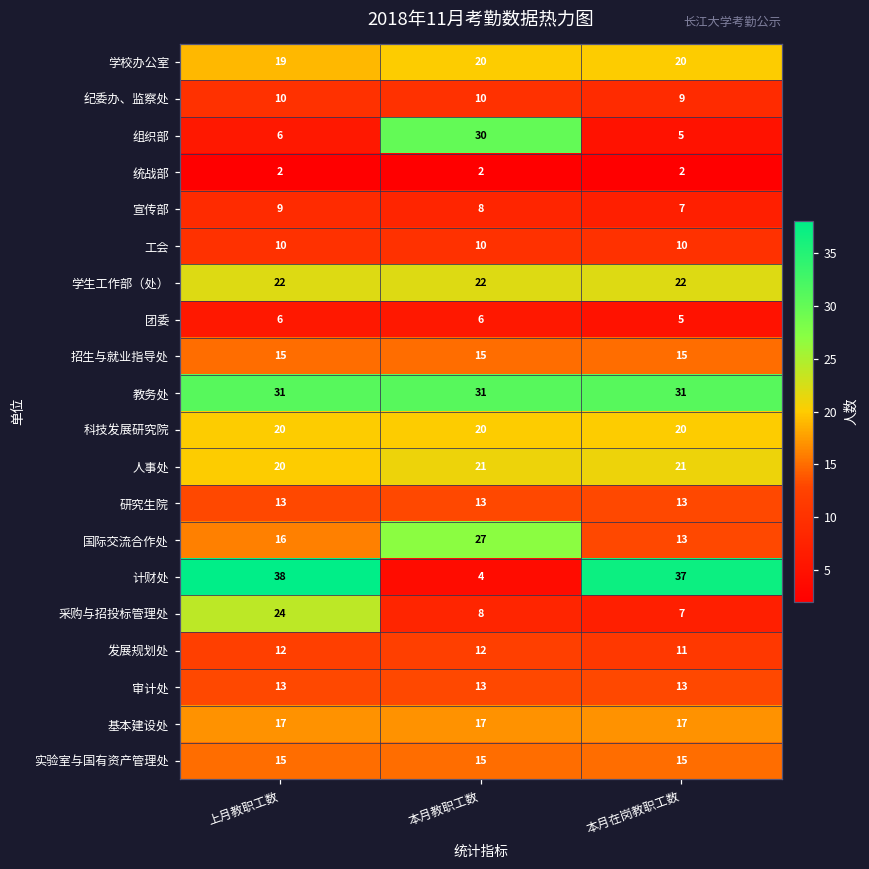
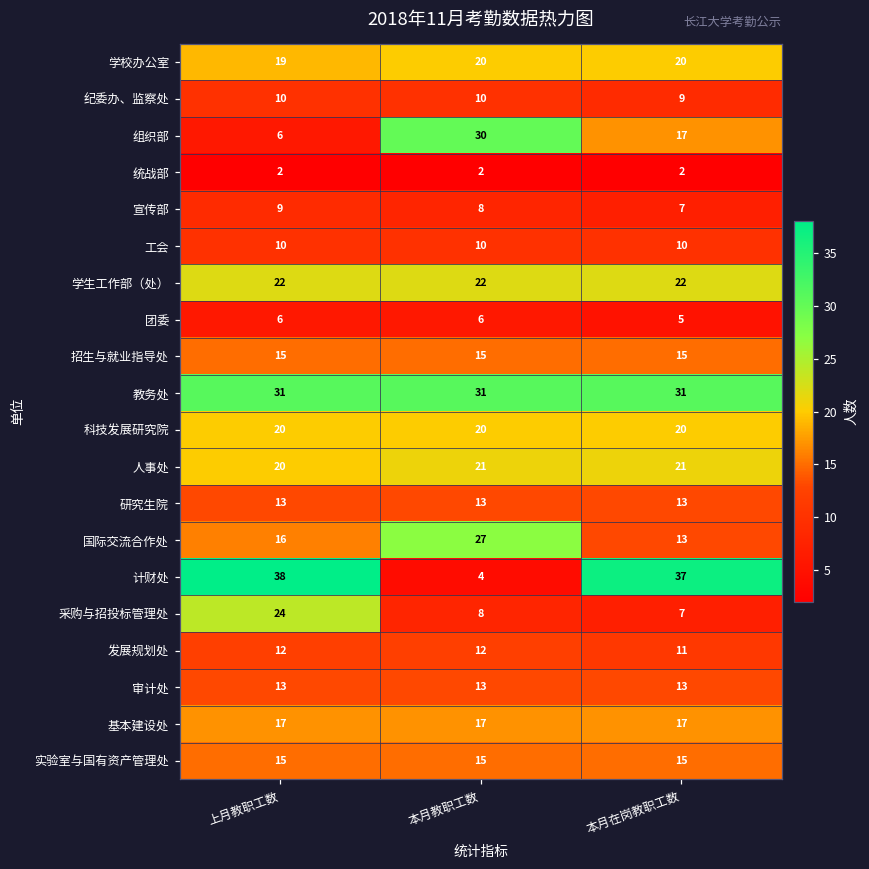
  {
    "学校办公室": {
      "上月教职工数": 19,
      "本月教职工数": 20,
      "本月在岗教职工数": 20
    },
    "纪委办、监察处": {
      "上月教职工数": 10,
      "本月教职工数": 10,
      "本月在岗教职工数": 9
    },
    "组织部": {
      "上月教职工数": 6,
      "本月教职工数": 30,
-     "本月在岗教职工数": 5
+     "本月在岗教职工数": 17
    },
    "统战部": {
      "上月教职工数": 2,
      "本月教职工数": 2,
      "本月在岗教职工数": 2
    },
    "宣传部": {
      "上月教职工数": 9,
      "本月教职工数": 8,
      "本月在岗教职工数": 7
    },
    "工会": {
      "上月教职工数": 10,
      "本月教职工数": 10,
      "本月在岗教职工数": 10
    },
    "学生工作部（处）": {
      "上月教职工数": 22,
      "本月教职工数": 22,
      "本月在岗教职工数": 22
    },
    "团委": {
      "上月教职工数": 6,
      "本月教职工数": 6,
      "本月在岗教职工数": 5
    },
    "招生与就业指导处": {
      "上月教职工数": 15,
      "本月教职工数": 15,
      "本月在岗教职工数": 15
    },
    "教务处": {
      "上月教职工数": 31,
      "本月教职工数": 31,
      "本月在岗教职工数": 31
    },
    "科技发展研究院": {
      "上月教职工数": 20,
      "本月教职工数": 20,
      "本月在岗教职工数": 20
    },
    "人事处": {
      "上月教职工数": 20,
      "本月教职工数": 21,
      "本月在岗教职工数": 21
    },
    "研究生院": {
      "上月教职工数": 13,
      "本月教职工数": 13,
      "本月在岗教职工数": 13
    },
    "国际交流合作处": {
      "上月教职工数": 16,
      "本月教职工数": 27,
      "本月在岗教职工数": 13
    },
    "计财处": {
      "上月教职工数": 38,
      "本月教职工数": 4,
      "本月在岗教职工数": 37
    },
    "采购与招投标管理处": {
      "上月教职工数": 24,
      "本月教职工数": 8,
      "本月在岗教职工数": 7
    },
    "发展规划处": {
      "上月教职工数": 12,
      "本月教职工数": 12,
      "本月在岗教职工数": 11
    },
    "审计处": {
      "上月教职工数": 13,
      "本月教职工数": 13,
      "本月在岗教职工数": 13
    },
    "基本建设处": {
      "上月教职工数": 17,
      "本月教职工数": 17,
      "本月在岗教职工数": 17
    },
    "实验室与国有资产管理处": {
      "上月教职工数": 15,
      "本月教职工数": 15,
      "本月在岗教职工数": 15
    }
  }
